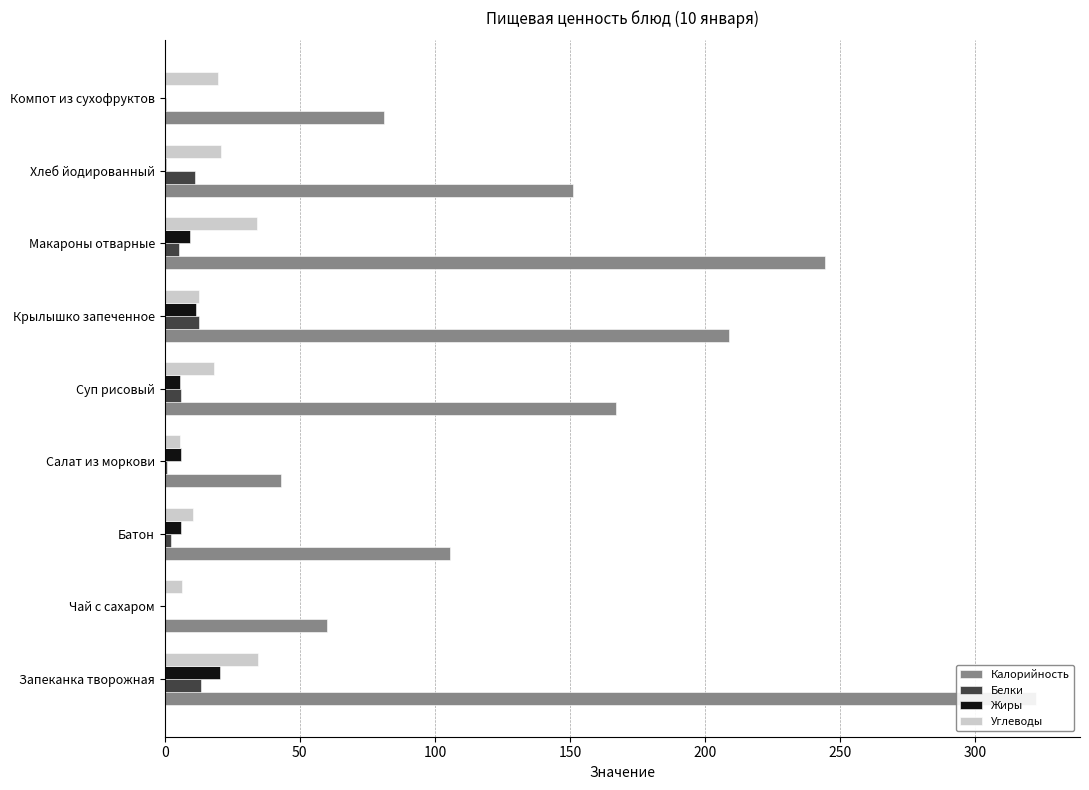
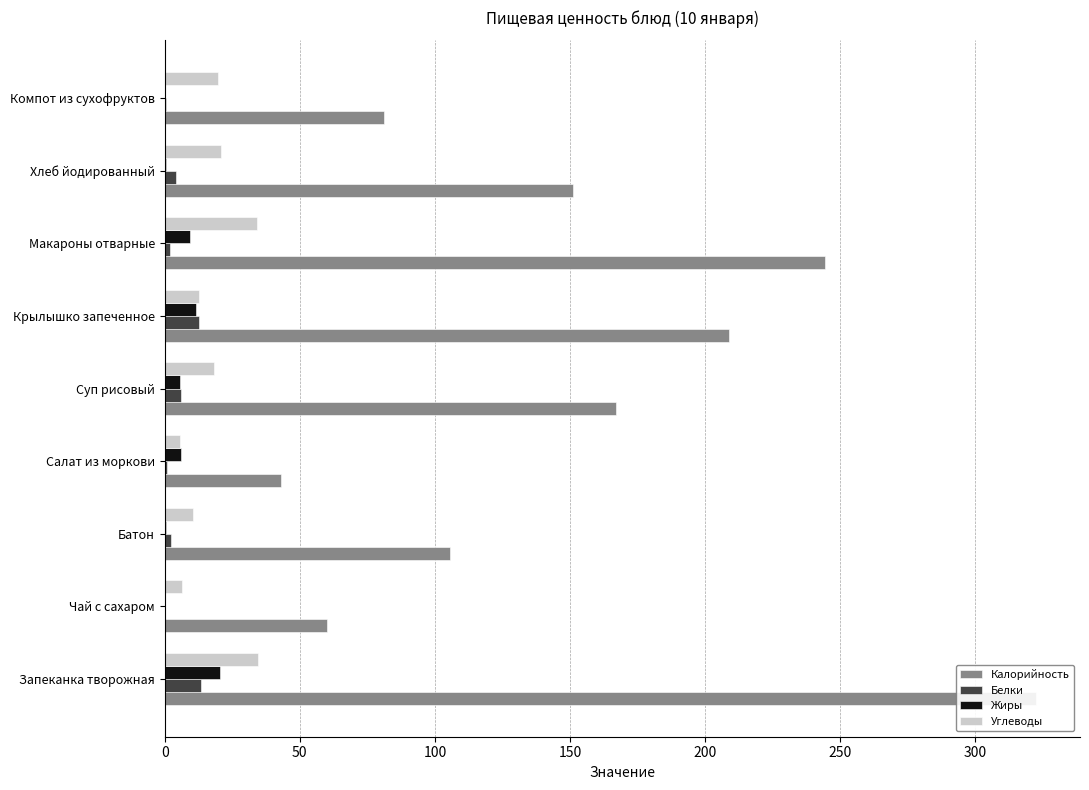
  {
    "Калорийность": {
      "Компот из сухофруктов": 81,
      "Хлеб йодированный": 151,
      "Макароны отварные": 245,
      "Крылышко запеченное": 209,
      "Суп рисовый": 167,
      "Салат из моркови": 43,
      "Батон": 106,
      "Чай с сахаром": 60
    },
    "Белки": {
-     "Хлеб йодированный": 11,
-     "Макароны отварные": 5,
+     "Хлеб йодированный": 4,
+     "Макароны отварные": 2,
      "Крылышко запеченное": 13,
      "Суп рисовый": 6,
      "Батон": 2,
      "Запеканка творожная": 13
    },
    "Жиры": {
      "Компот из сухофруктов": 0,
      "Макароны отварные": 9,
      "Крылышко запеченное": 12,
      "Суп рисовый": 6,
      "Салат из моркови": 6,
-     "Батон": 6,
+     "Батон": 1,
      "Чай с сахаром": 0,
      "Запеканка творожная": 20
    },
    "Углеводы": {
      "Компот из сухофруктов": 20,
      "Хлеб йодированный": 21,
      "Макароны отварные": 34,
      "Крылышко запеченное": 13,
      "Суп рисовый": 18,
      "Салат из моркови": 6,
      "Батон": 10,
      "Чай с сахаром": 7,
      "Запеканка творожная": 35
    }
  }
